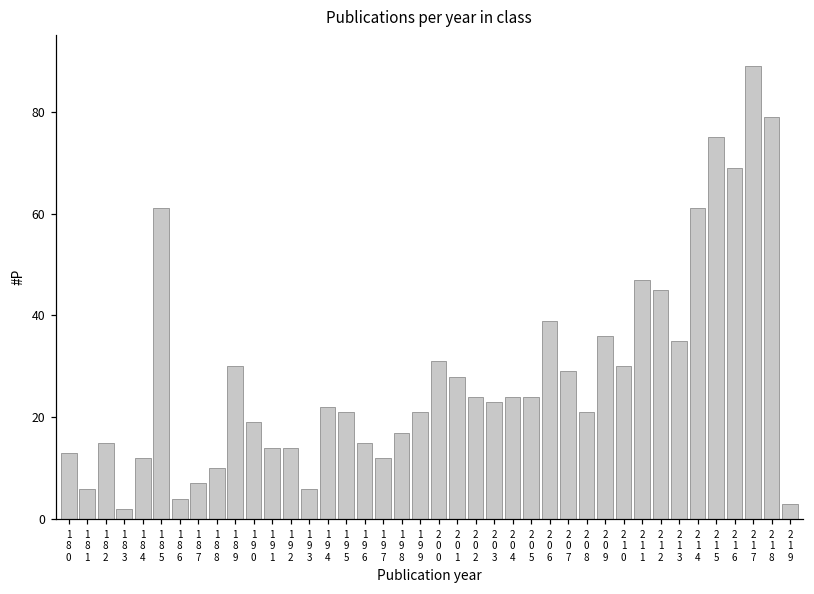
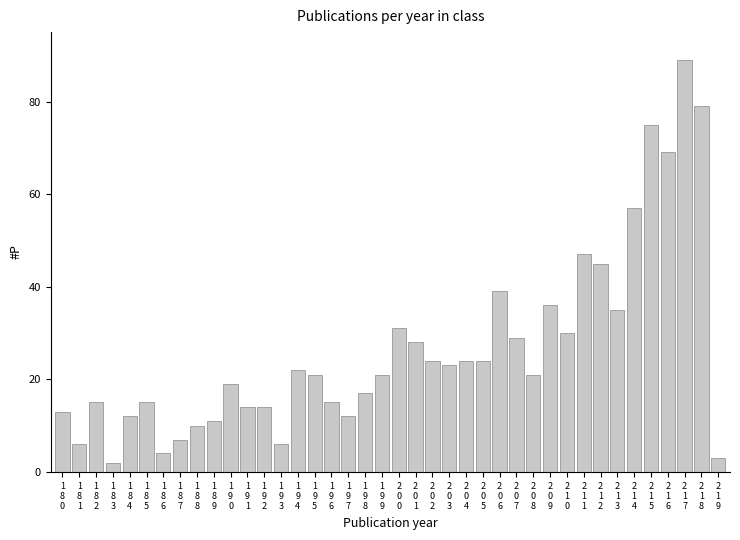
  {
    "1 8 0": 13,
    "1 8 1": 6,
    "1 8 2": 15,
    "1 8 3": 2,
    "1 8 4": 12,
-   "1 8 5": 61,
+   "1 8 5": 15,
    "1 8 6": 4,
    "1 8 7": 7,
    "1 8 8": 10,
-   "1 8 9": 30,
+   "1 8 9": 11,
    "1 9 0": 19,
    "1 9 1": 14,
    "1 9 2": 14,
    "1 9 3": 6,
    "1 9 4": 22,
    "1 9 5": 21,
    "1 9 6": 15,
    "1 9 7": 12,
    "1 9 8": 17,
    "1 9 9": 21,
    "2 0 0": 31,
    "2 0 1": 28,
    "2 0 2": 24,
    "2 0 3": 23,
    "2 0 4": 24,
    "2 0 5": 24,
    "2 0 6": 39,
    "2 0 7": 29,
    "2 0 8": 21,
    "2 0 9": 36,
    "2 1 0": 30,
    "2 1 1": 47,
    "2 1 2": 45,
    "2 1 3": 35,
-   "2 1 4": 61,
+   "2 1 4": 57,
    "2 1 5": 75,
    "2 1 6": 69,
    "2 1 7": 89,
    "2 1 8": 79,
    "2 1 9": 3
  }
